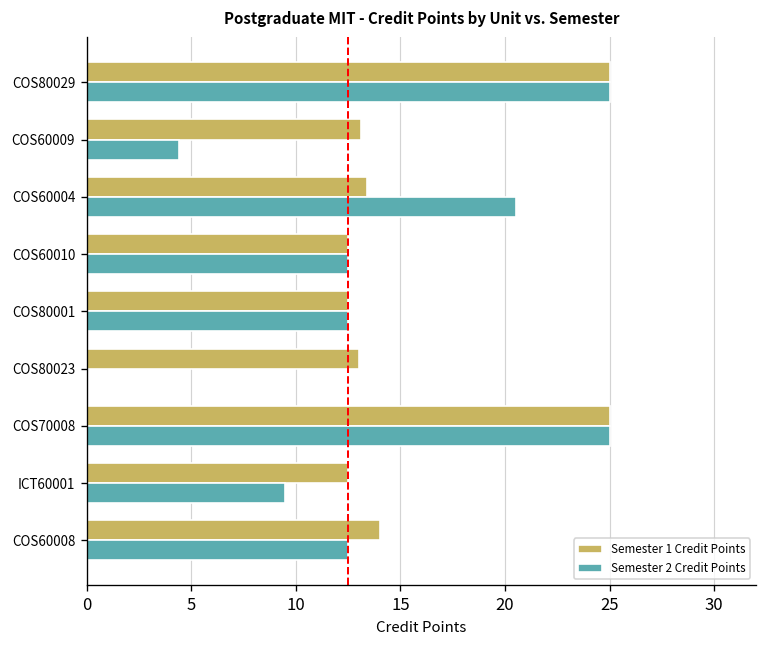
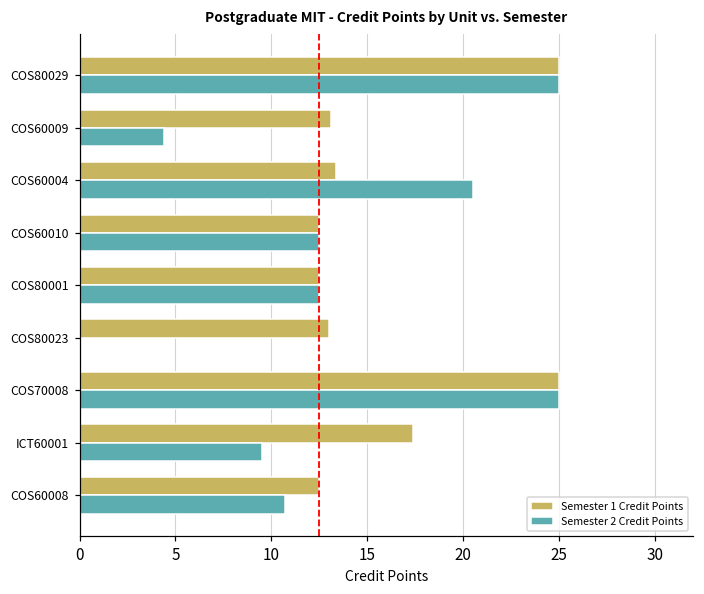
  {
    "Semester 1 Credit Points": {
      "COS80029": 25.0,
      "COS60009": 13.1,
      "COS60004": 13.4,
      "COS60010": 12.5,
      "COS80001": 12.5,
      "COS80023": 13.0,
      "COS70008": 25.0,
-     "ICT60001": 12.5,
-     "COS60008": 14.0
+     "ICT60001": 17.4,
+     "COS60008": 12.5
    },
    "Semester 2 Credit Points": {
      "COS80029": 25.0,
      "COS60009": 4.4,
      "COS60004": 20.5,
      "COS60010": 12.5,
      "COS80001": 12.5,
      "COS80023": 0.0,
      "COS70008": 25.0,
      "ICT60001": 9.5,
-     "COS60008": 12.5
+     "COS60008": 10.7
    }
  }
